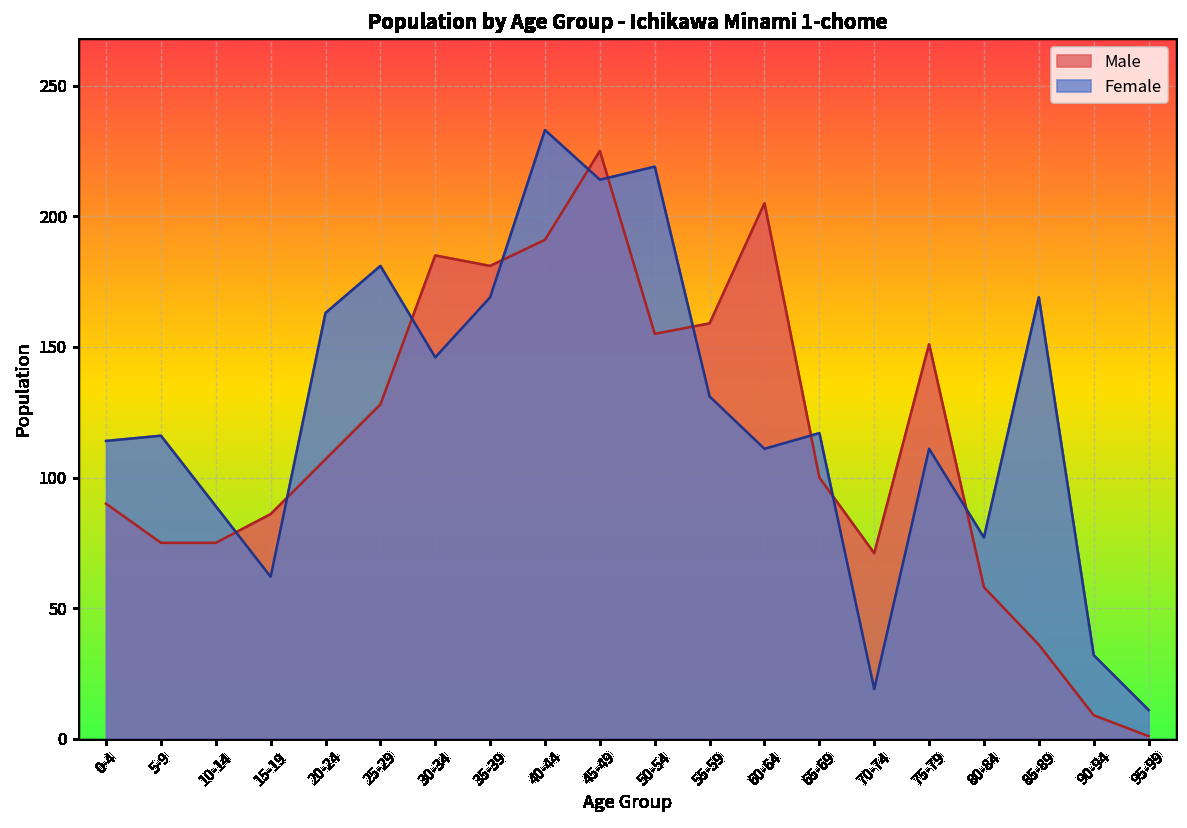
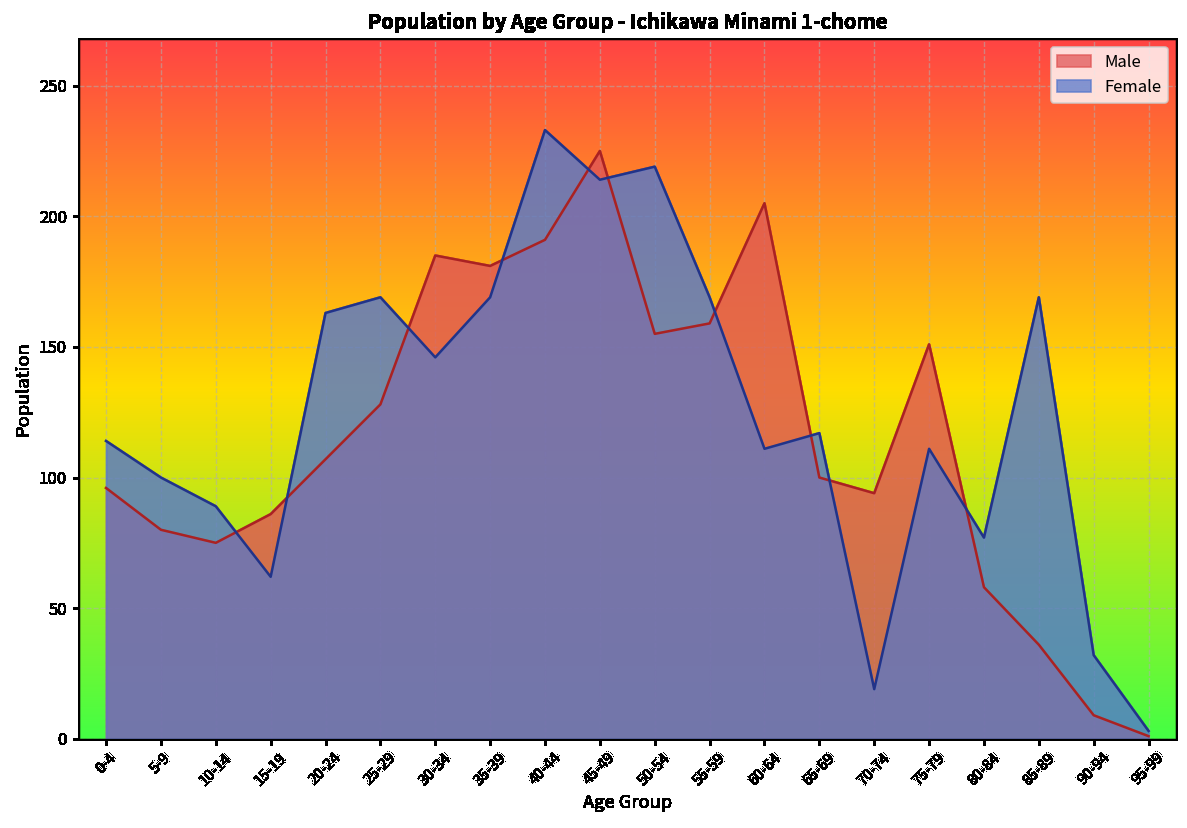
  {
    "Male": {
-     "0-4": 90,
-     "5-9": 75,
+     "0-4": 96,
+     "5-9": 80,
      "10-14": 75,
      "15-19": 86,
      "20-24": 107,
      "25-29": 128,
      "30-34": 185,
      "35-39": 181,
      "40-44": 191,
      "45-49": 225,
      "50-54": 155,
      "55-59": 159,
      "60-64": 205,
      "65-69": 100,
-     "70-74": 71,
+     "70-74": 94,
      "75-79": 151,
      "80-84": 58,
      "85-89": 36,
      "90-94": 9,
      "95-99": 1
    },
    "Female": {
      "0-4": 114,
-     "5-9": 116,
+     "5-9": 100,
      "10-14": 89,
      "15-19": 62,
      "20-24": 163,
-     "25-29": 181,
+     "25-29": 169,
      "30-34": 146,
      "35-39": 169,
      "40-44": 233,
      "45-49": 214,
      "50-54": 219,
-     "55-59": 131,
+     "55-59": 169,
      "60-64": 111,
      "65-69": 117,
      "70-74": 19,
      "75-79": 111,
      "80-84": 77,
      "85-89": 169,
      "90-94": 32,
-     "95-99": 11
+     "95-99": 3
    }
  }
